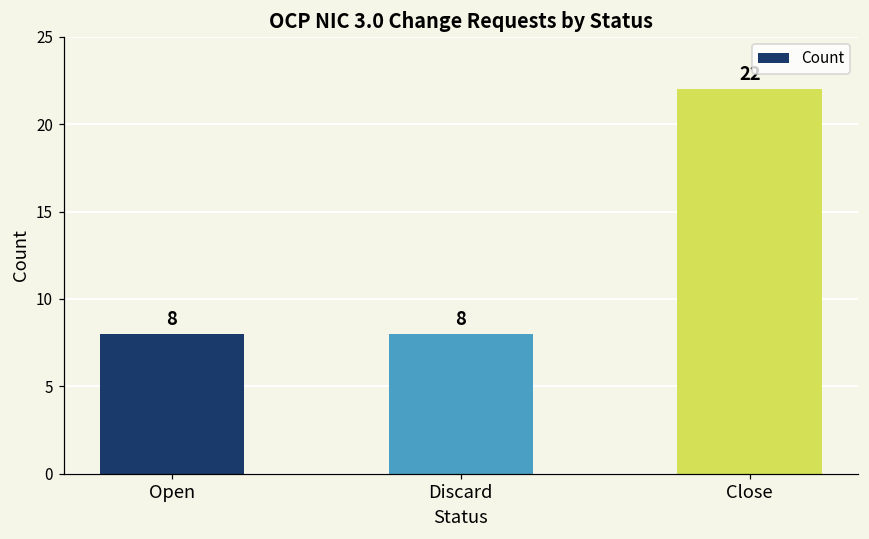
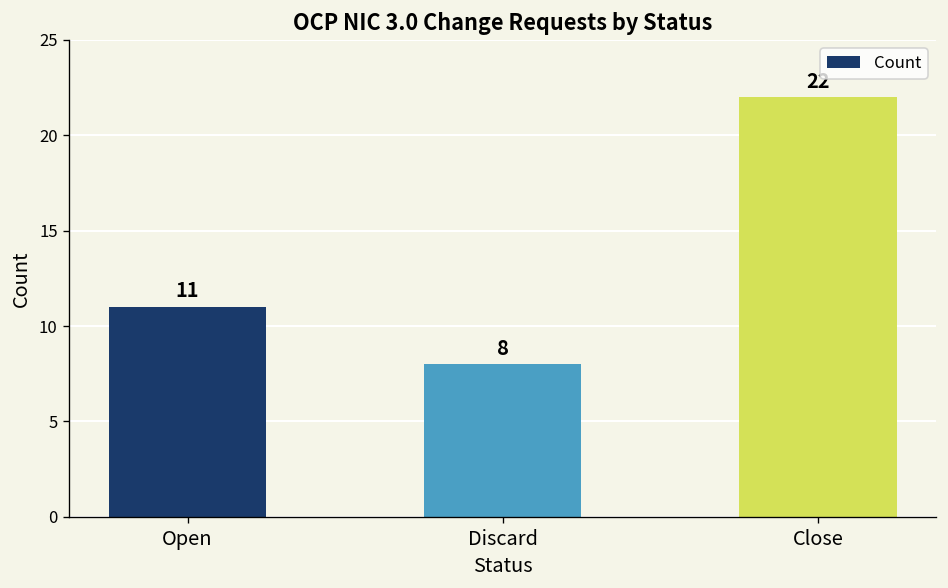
  {
-   "Open": 8,
+   "Open": 11,
    "Discard": 8
  }
